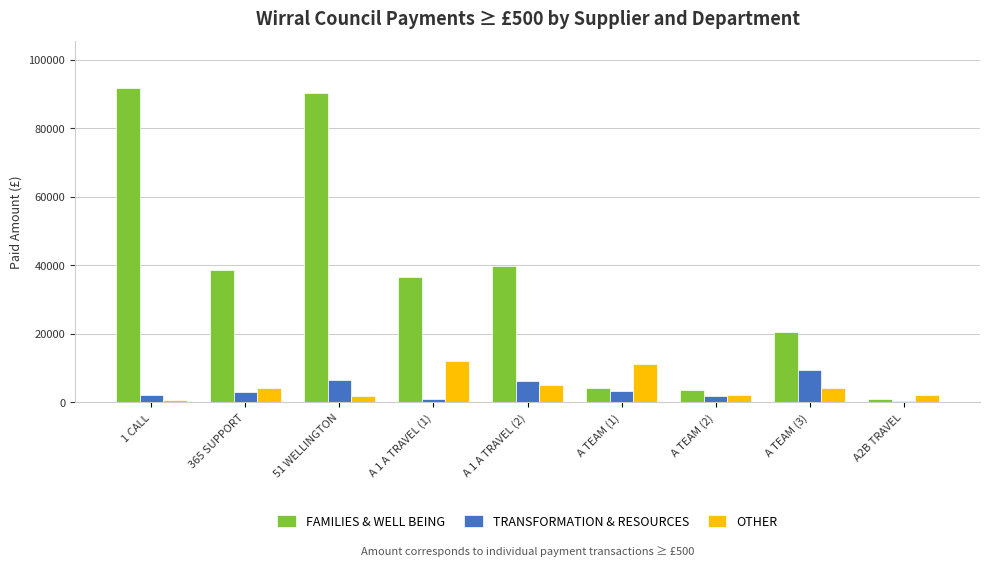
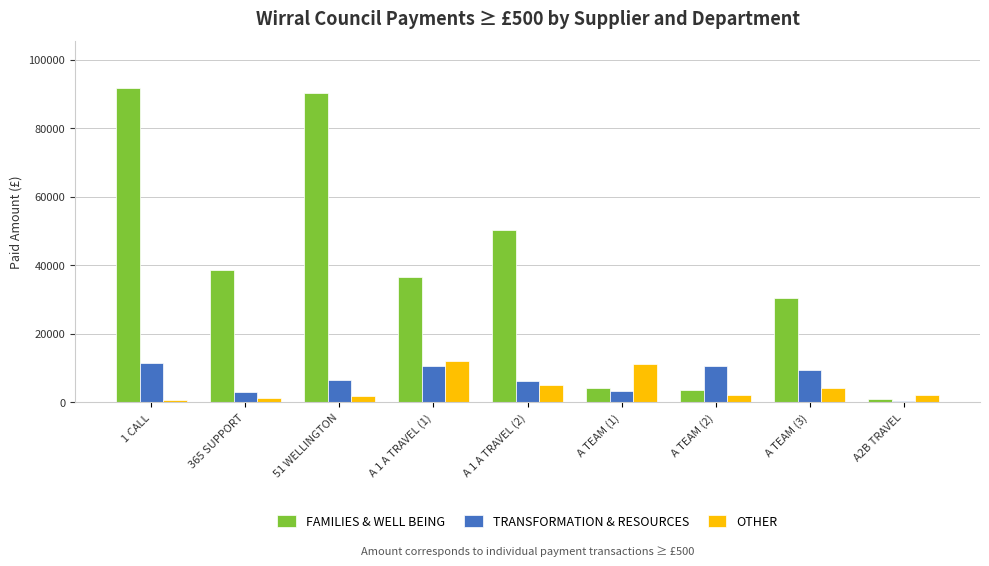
  {
    "FAMILIES & WELL BEING": {
      "1 CALL": 92000,
      "365 SUPPORT": 39000,
      "51 WELLINGTON": 90000,
      "A 1 A TRAVEL (1)": 36000,
-     "A 1 A TRAVEL (2)": 40000,
+     "A 1 A TRAVEL (2)": 50000,
      "A TEAM (1)": 4000,
      "A TEAM (2)": 3000,
-     "A TEAM (3)": 21000,
+     "A TEAM (3)": 30000,
      "A2B TRAVEL": 1000
    },
    "TRANSFORMATION & RESOURCES": {
-     "1 CALL": 2000,
+     "1 CALL": 12000,
      "365 SUPPORT": 3000,
      "51 WELLINGTON": 6000,
-     "A 1 A TRAVEL (1)": 1000,
+     "A 1 A TRAVEL (1)": 11000,
      "A 1 A TRAVEL (2)": 6000,
      "A TEAM (1)": 3000,
-     "A TEAM (2)": 2000,
+     "A TEAM (2)": 10000,
      "A TEAM (3)": 10000
    },
    "OTHER": {
-     "365 SUPPORT": 4000,
+     "365 SUPPORT": 1000,
      "51 WELLINGTON": 2000,
      "A 1 A TRAVEL (1)": 12000,
      "A 1 A TRAVEL (2)": 5000,
      "A TEAM (1)": 11000,
      "A TEAM (2)": 2000,
      "A TEAM (3)": 4000,
      "A2B TRAVEL": 2000
    }
  }
